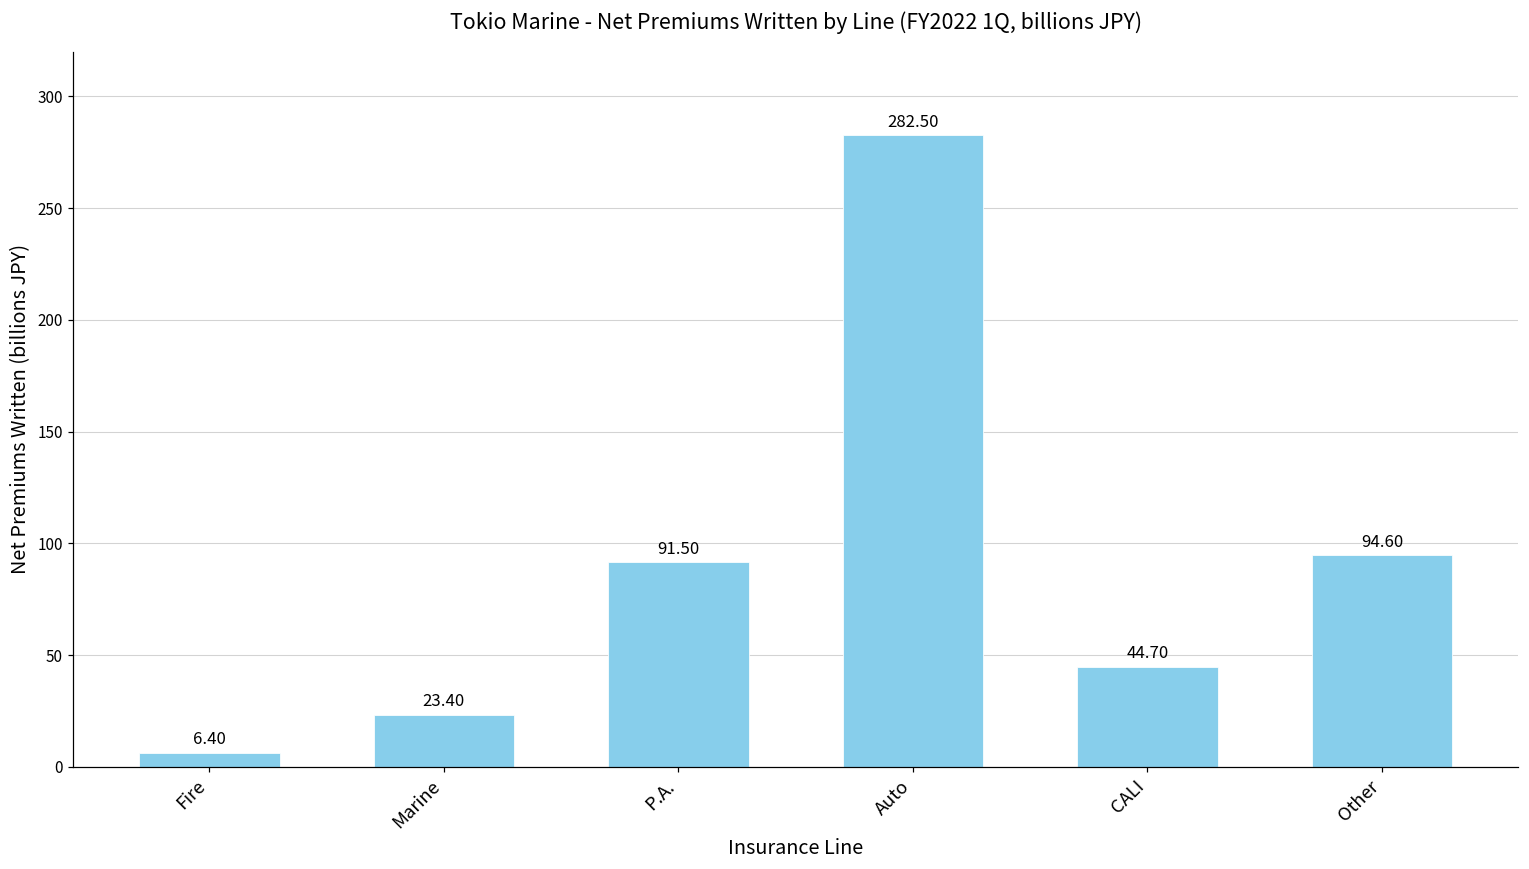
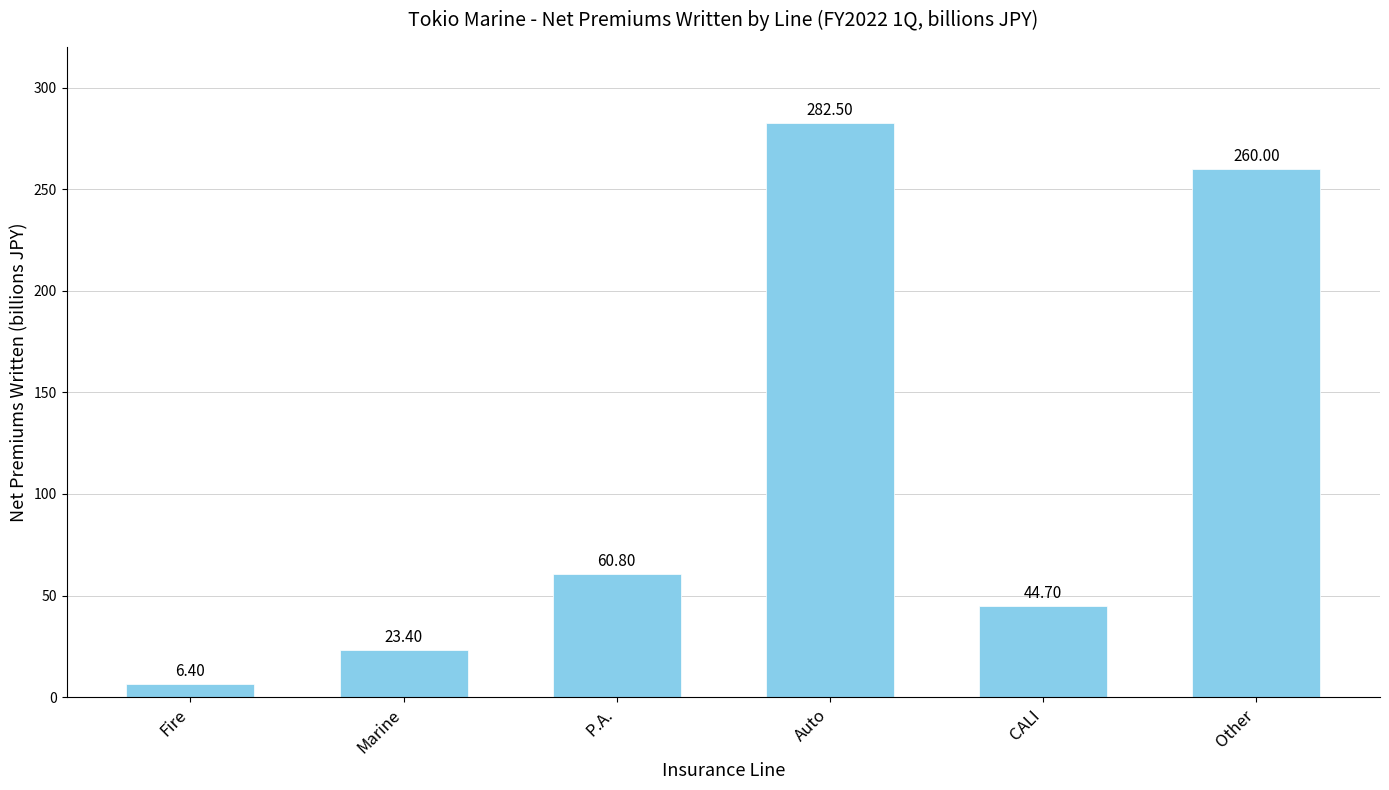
  {
    "Fire": 6.40,
    "Marine": 23.40,
-   "P.A.": 91.50,
+   "P.A.": 60.80,
    "Auto": 282.50,
    "CALI": 44.70,
-   "Other": 94.60
+   "Other": 260.00
  }
